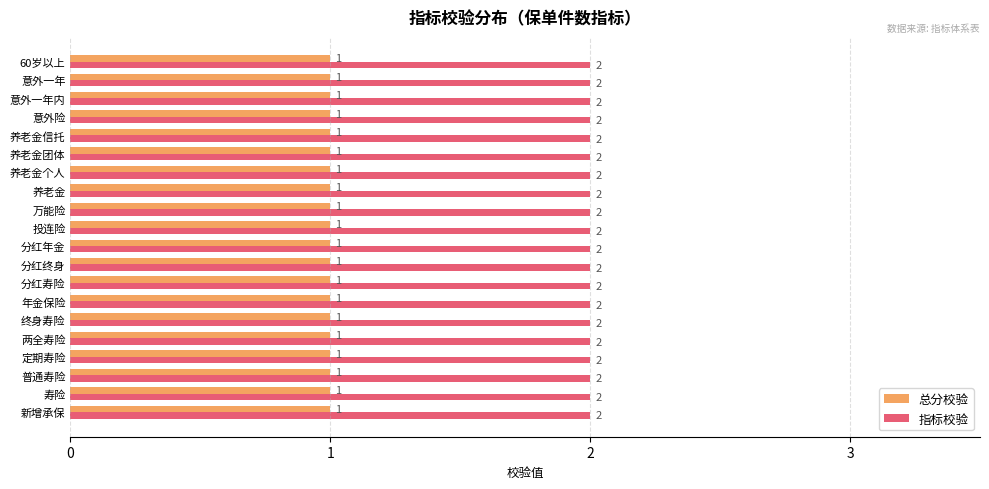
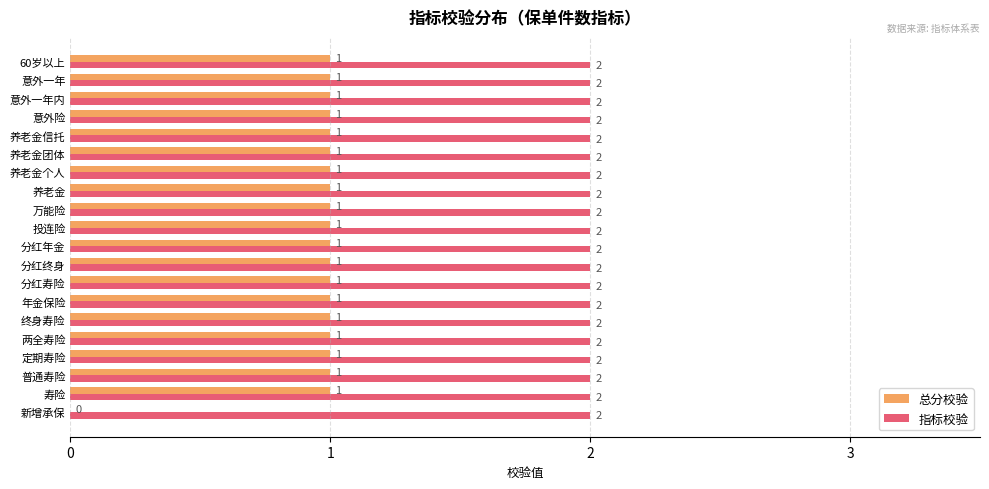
  {
    "总分校验": {
      "60岁以上": 1,
      "意外一年": 1,
      "意外一年内": 1,
      "意外险": 1,
      "养老金信托": 1,
      "养老金团体": 1,
      "养老金个人": 1,
      "养老金": 1,
      "万能险": 1,
      "投连险": 1,
      "分红年金": 1,
      "分红终身": 1,
      "分红寿险": 1,
      "年金保险": 1,
      "终身寿险": 1,
      "两全寿险": 1,
      "定期寿险": 1,
      "普通寿险": 1,
      "寿险": 1,
-     "新增承保": 1
+     "新增承保": 0
    },
    "指标校验": {
      "60岁以上": 2,
      "意外一年": 2,
      "意外一年内": 2,
      "意外险": 2,
      "养老金信托": 2,
      "养老金团体": 2,
      "养老金个人": 2,
      "养老金": 2,
      "万能险": 2,
      "投连险": 2,
      "分红年金": 2,
      "分红终身": 2,
      "分红寿险": 2,
      "年金保险": 2,
      "终身寿险": 2,
      "两全寿险": 2,
      "定期寿险": 2,
      "普通寿险": 2,
      "寿险": 2,
      "新增承保": 2
    }
  }
